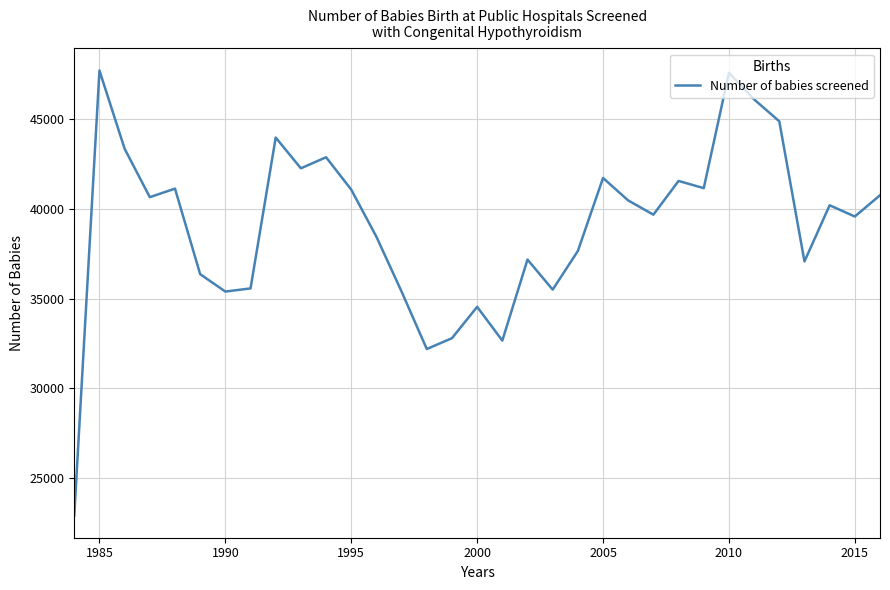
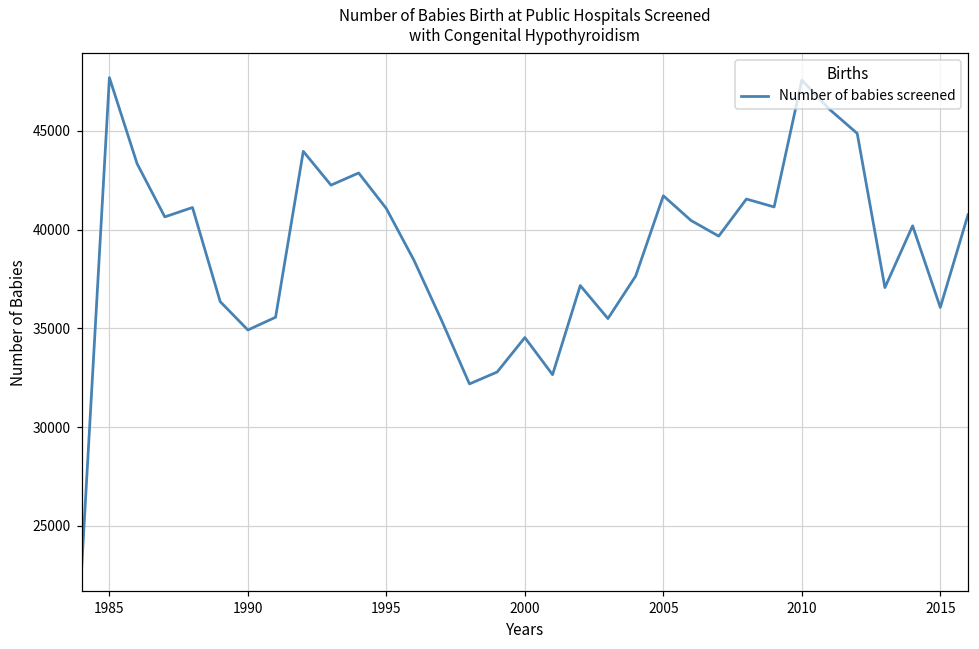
  {
    "1985": 47700,
-   "1990": 35400,
+   "1990": 34900,
    "1995": 41100,
    "2000": 34500,
    "2005": 41700,
-   "2015": 39600
+   "2015": 36100
  }
